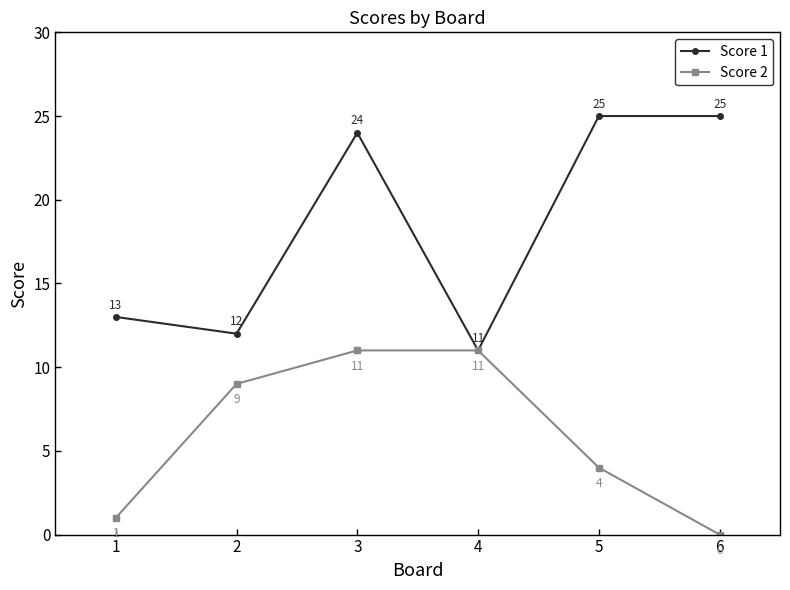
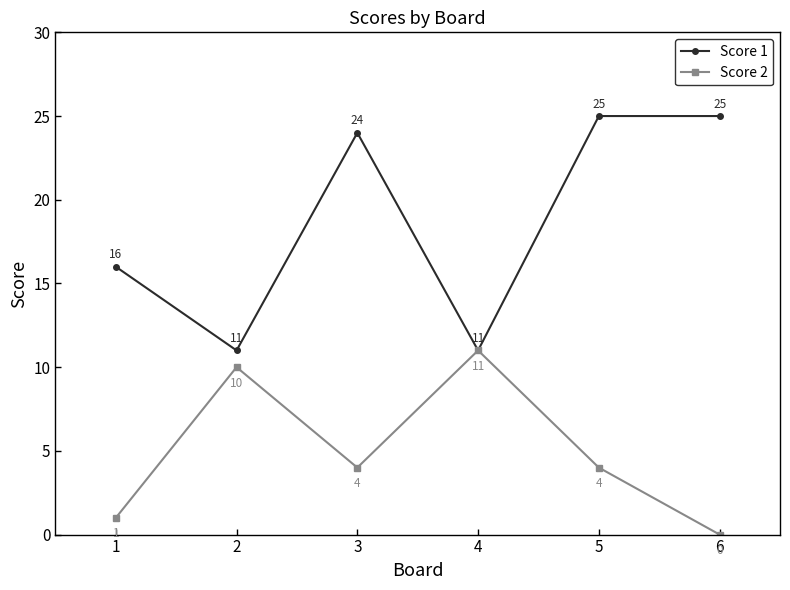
  {
    "Score 1": {
-     "1": 13,
-     "2": 12,
+     "1": 16,
+     "2": 11,
      "3": 24,
      "5": 25,
      "6": 25
    },
    "Score 2": {
      "1": 1,
-     "2": 9,
-     "3": 11,
+     "2": 10,
+     "3": 4,
      "5": 4,
      "6": 0
    }
  }
